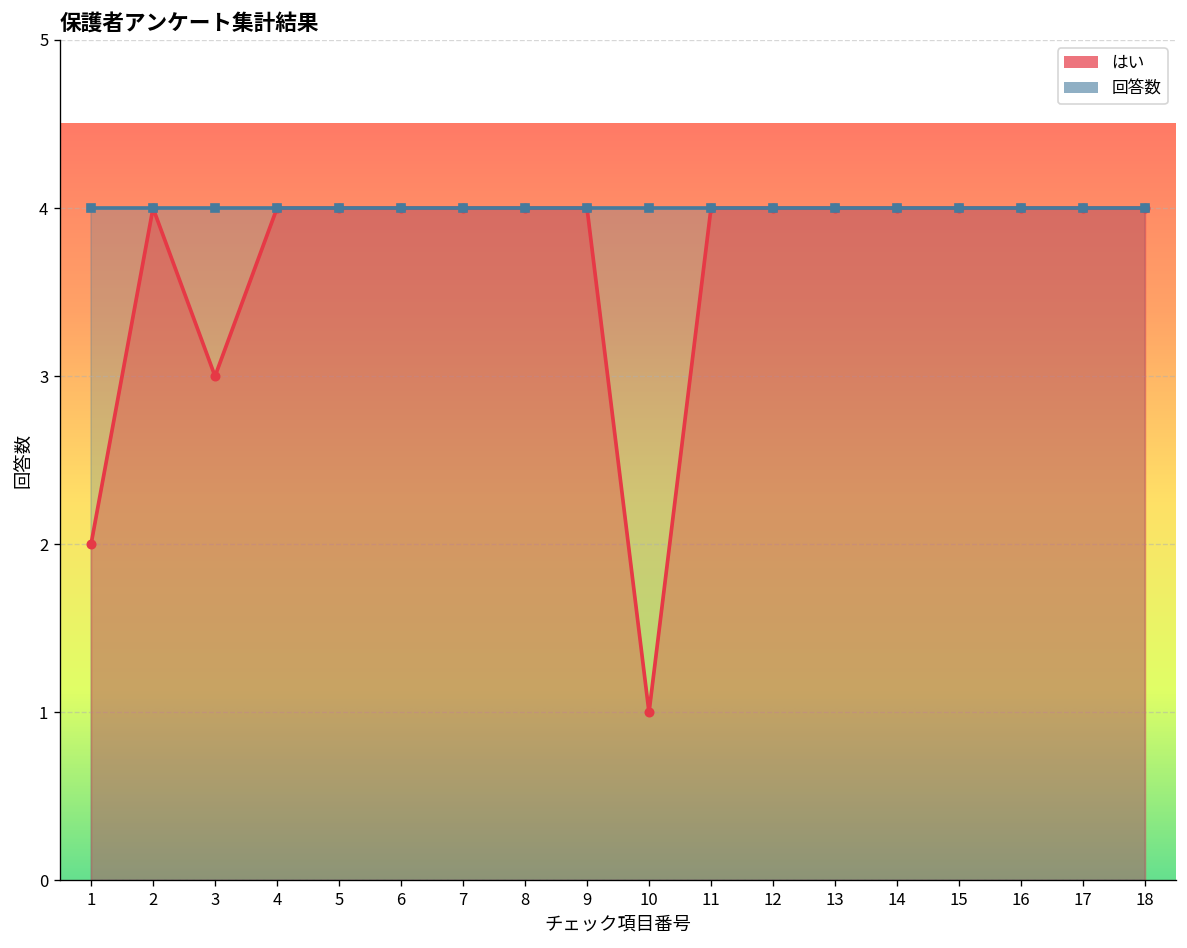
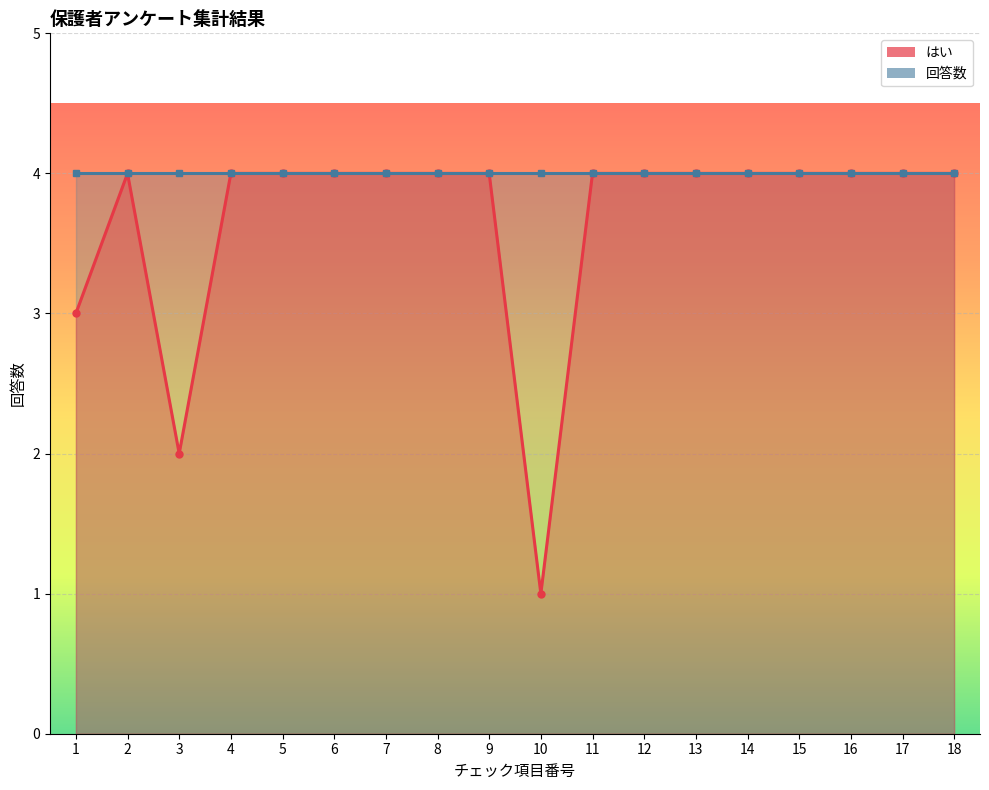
  {
    "はい": {
-     "1": 2,
-     "3": 3,
+     "1": 3,
+     "3": 2,
      "10": 1
    },
    "回答数": {
      "1": 4,
      "3": 4,
      "10": 4
    }
  }
